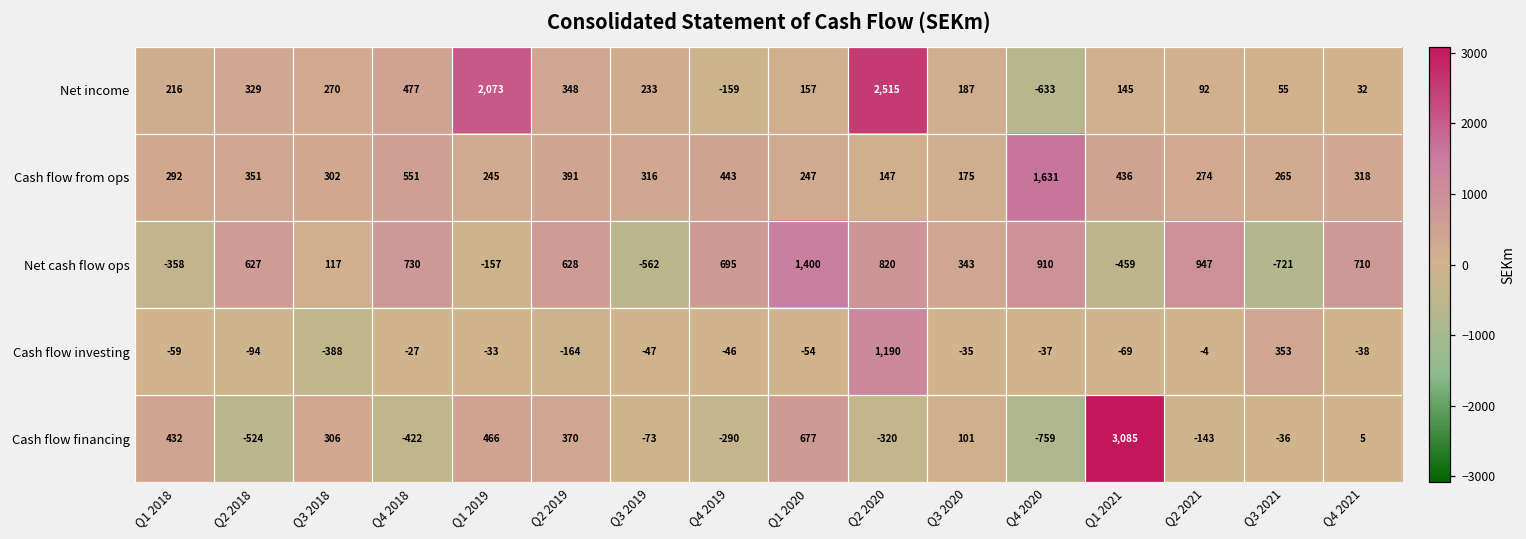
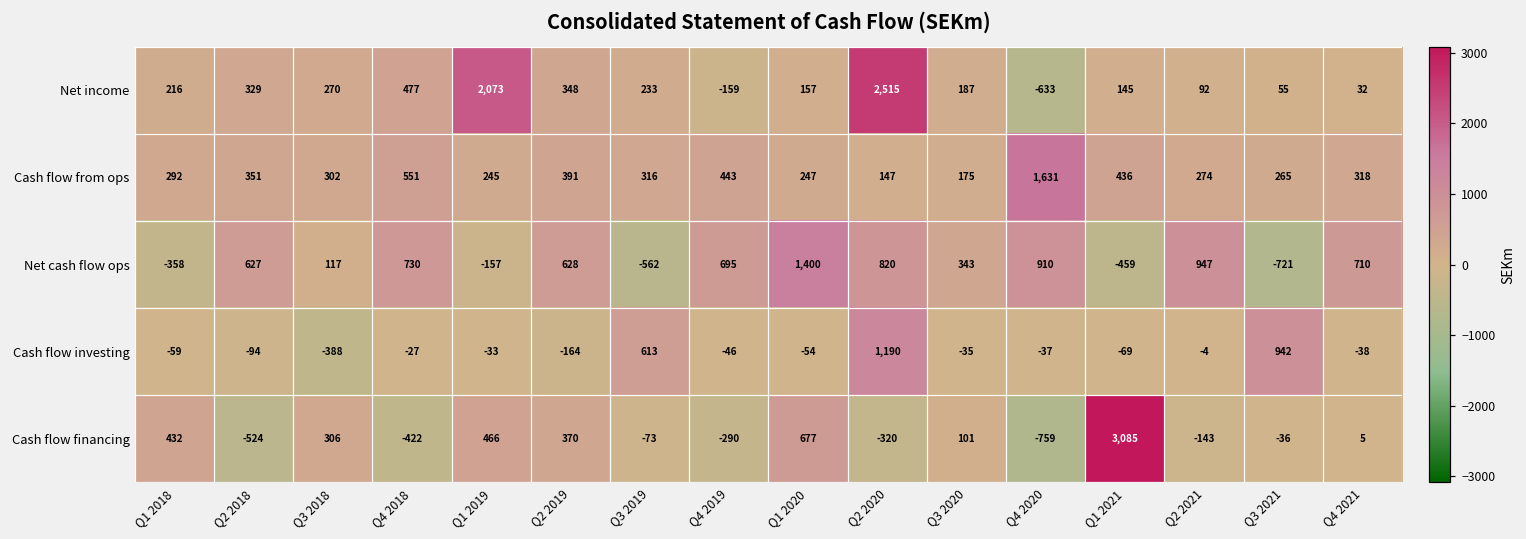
  {
    "Net income": {
      "Q1 2018": "216",
      "Q2 2018": "329",
      "Q3 2018": "270",
      "Q4 2018": "477",
      "Q1 2019": "2,073",
      "Q2 2019": "348",
      "Q3 2019": "233",
      "Q4 2019": "-159",
      "Q1 2020": "157",
      "Q2 2020": "2,515",
      "Q3 2020": "187",
      "Q4 2020": "-633",
      "Q1 2021": "145",
      "Q2 2021": "92",
      "Q3 2021": "55",
      "Q4 2021": "32"
    },
    "Cash flow from ops": {
      "Q1 2018": "292",
      "Q2 2018": "351",
      "Q3 2018": "302",
      "Q4 2018": "551",
      "Q1 2019": "245",
      "Q2 2019": "391",
      "Q3 2019": "316",
      "Q4 2019": "443",
      "Q1 2020": "247",
      "Q2 2020": "147",
      "Q3 2020": "175",
      "Q4 2020": "1,631",
      "Q1 2021": "436",
      "Q2 2021": "274",
      "Q3 2021": "265",
      "Q4 2021": "318"
    },
    "Net cash flow ops": {
      "Q1 2018": "-358",
      "Q2 2018": "627",
      "Q3 2018": "117",
      "Q4 2018": "730",
      "Q1 2019": "-157",
      "Q2 2019": "628",
      "Q3 2019": "-562",
      "Q4 2019": "695",
      "Q1 2020": "1,400",
      "Q2 2020": "820",
      "Q3 2020": "343",
      "Q4 2020": "910",
      "Q1 2021": "-459",
      "Q2 2021": "947",
      "Q3 2021": "-721",
      "Q4 2021": "710"
    },
    "Cash flow investing": {
      "Q1 2018": "-59",
      "Q2 2018": "-94",
      "Q3 2018": "-388",
      "Q4 2018": "-27",
      "Q1 2019": "-33",
      "Q2 2019": "-164",
-     "Q3 2019": "-47",
+     "Q3 2019": "613",
      "Q4 2019": "-46",
      "Q1 2020": "-54",
      "Q2 2020": "1,190",
      "Q3 2020": "-35",
      "Q4 2020": "-37",
      "Q1 2021": "-69",
      "Q2 2021": "-4",
-     "Q3 2021": "353",
+     "Q3 2021": "942",
      "Q4 2021": "-38"
    },
    "Cash flow financing": {
      "Q1 2018": "432",
      "Q2 2018": "-524",
      "Q3 2018": "306",
      "Q4 2018": "-422",
      "Q1 2019": "466",
      "Q2 2019": "370",
      "Q3 2019": "-73",
      "Q4 2019": "-290",
      "Q1 2020": "677",
      "Q2 2020": "-320",
      "Q3 2020": "101",
      "Q4 2020": "-759",
      "Q1 2021": "3,085",
      "Q2 2021": "-143",
      "Q3 2021": "-36",
      "Q4 2021": "5"
    }
  }
